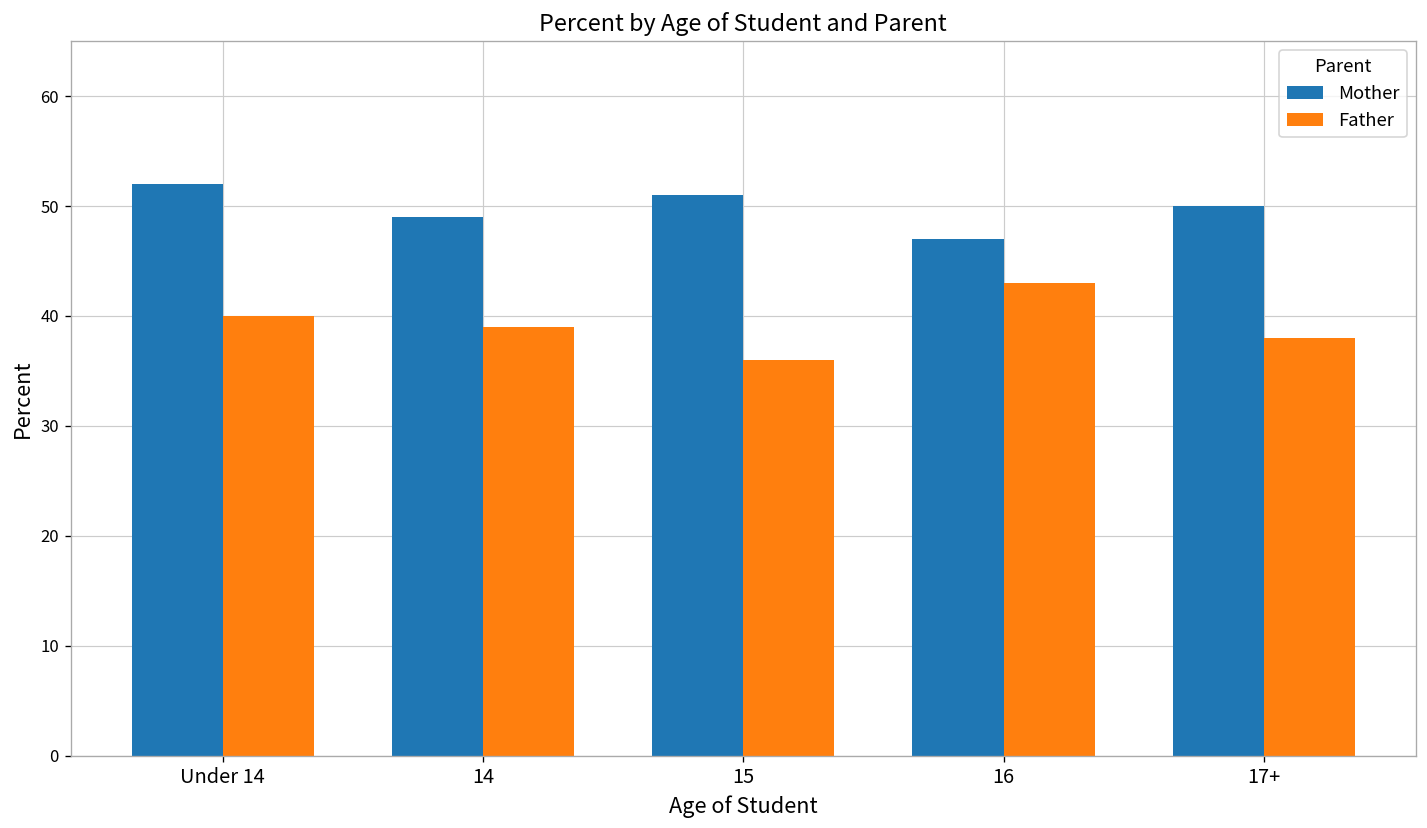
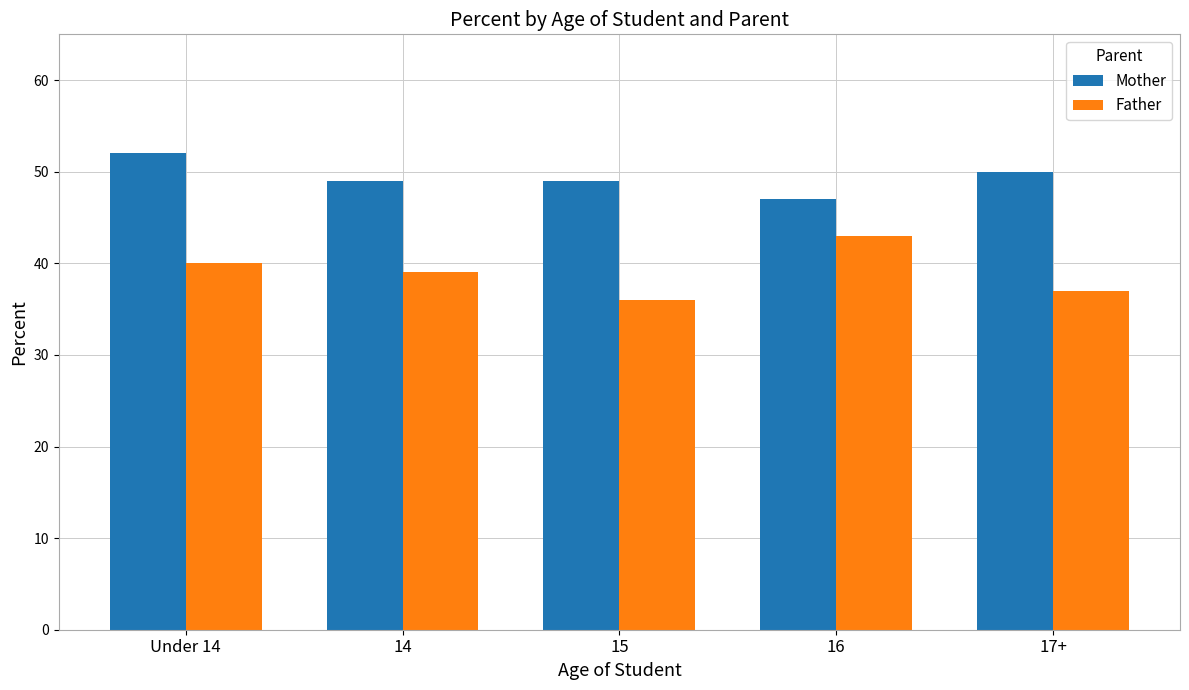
  {
    "Mother": {
      "Under 14": 52,
      "14": 49,
-     "15": 51,
+     "15": 49,
      "16": 47,
      "17+": 50
    },
    "Father": {
      "Under 14": 40,
      "14": 39,
      "15": 36,
      "16": 43,
-     "17+": 38
+     "17+": 37
    }
  }
